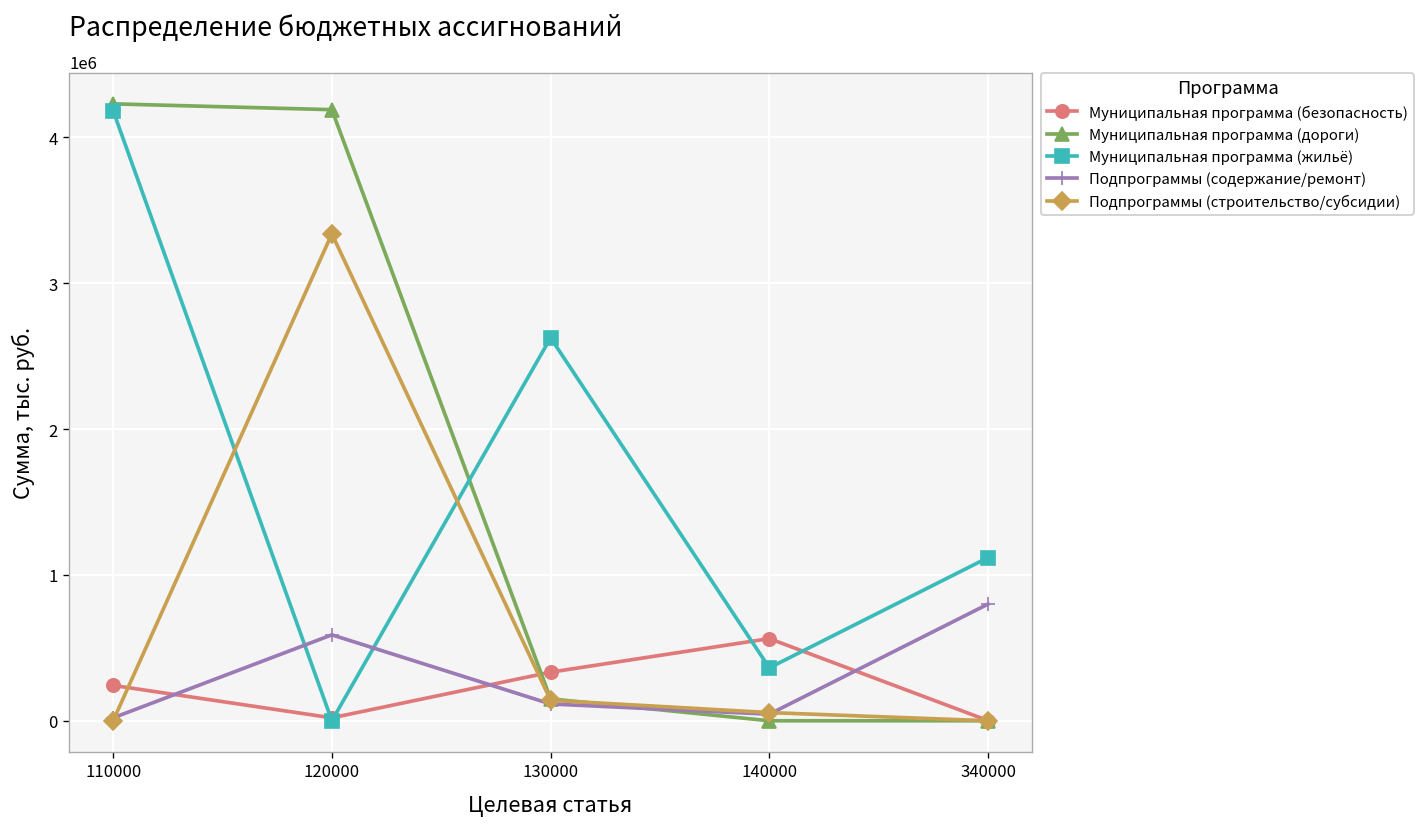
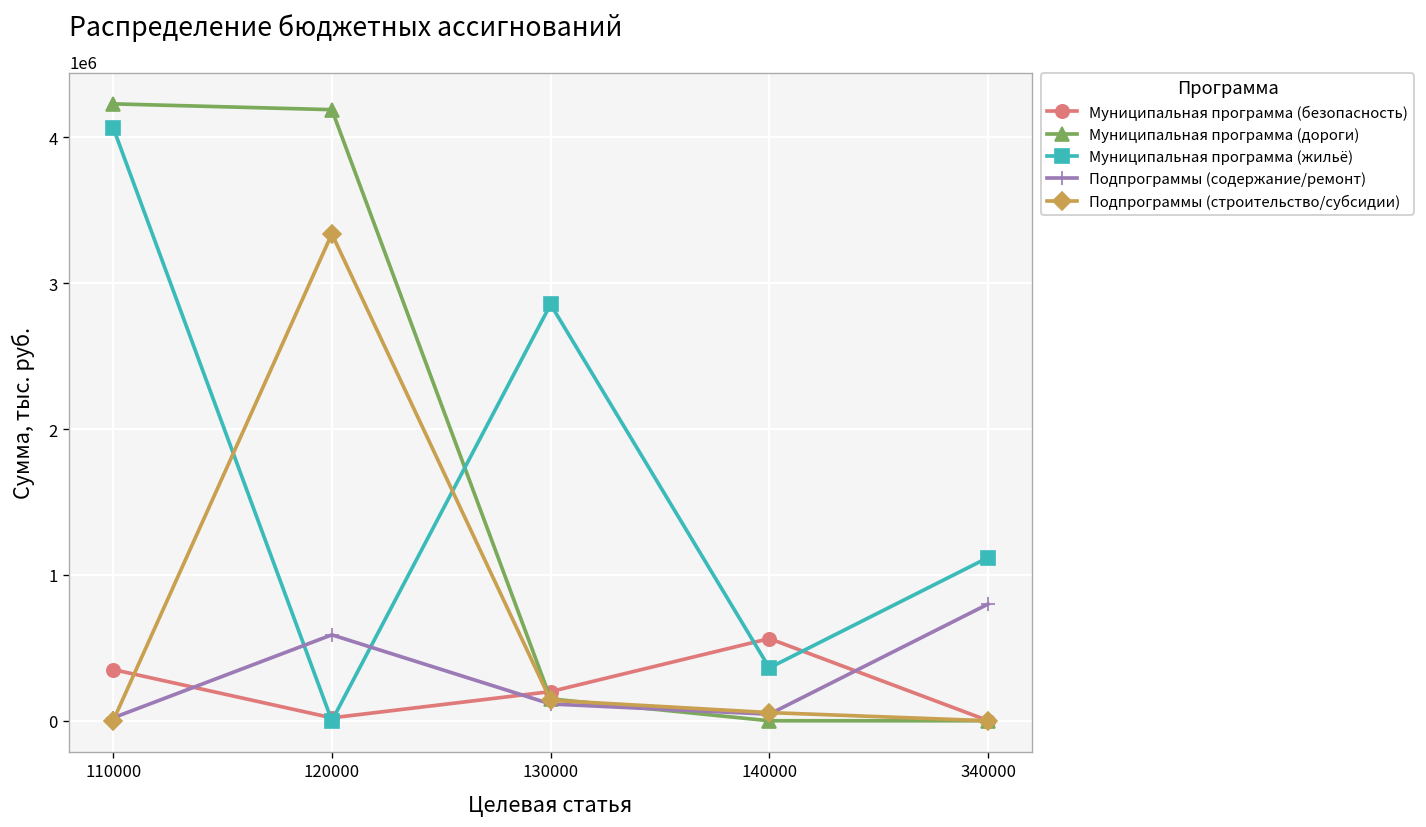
  {
    "Муниципальная программа (безопасность)": {
-     "110000": 240000,
-     "130000": 330000,
+     "110000": 350000,
+     "130000": 200000,
      "140000": 560000
    },
    "Муниципальная программа (дороги)": {
      "110000": 4230000,
      "120000": 4190000,
      "140000": 0
    },
    "Муниципальная программа (жильё)": {
-     "110000": 4180000,
-     "130000": 2630000,
+     "110000": 4070000,
+     "130000": 2860000,
      "140000": 360000,
      "340000": 1120000
    },
    "Подпрограммы (содержание/ремонт)": {
      "120000": 590000,
      "130000": 120000,
      "340000": 800000
    },
    "Подпрограммы (строительство/субсидии)": {
      "120000": 3340000
    }
  }
